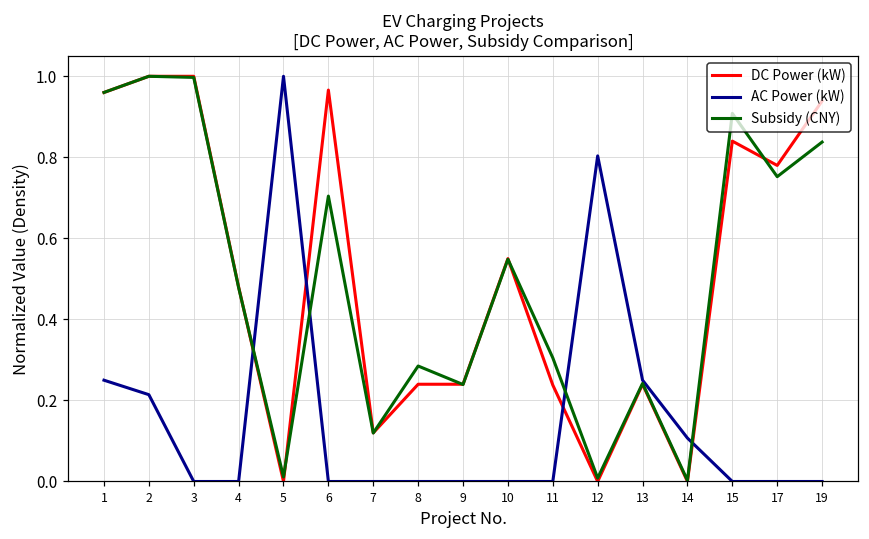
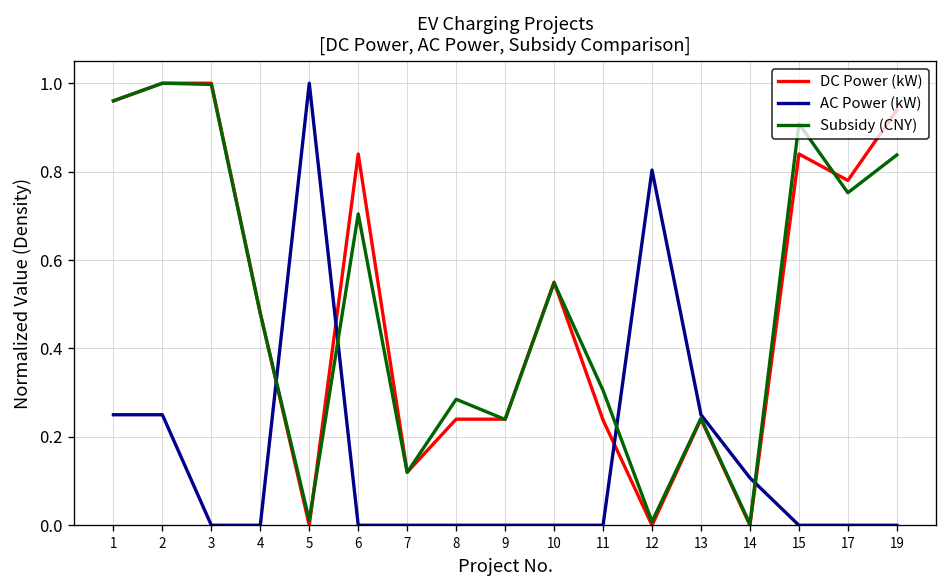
  {
    "DC Power (kW)": {
      "5": 0.00,
-     "6": 0.97,
+     "6": 0.84,
      "8": 0.24,
      "11": 0.24,
      "12": 0.00,
      "15": 0.84,
      "17": 0.78
    },
    "AC Power (kW)": {
      "1": 0.25,
-     "2": 0.21,
+     "2": 0.25,
      "3": 0.00,
      "4": 0.00,
      "5": 1.00,
      "6": 0.00,
      "7": 0.00,
      "8": 0.00,
      "9": 0.00,
      "10": 0.00,
      "11": 0.00,
      "12": 0.80,
      "13": 0.25,
      "14": 0.11,
      "15": 0.00,
      "17": 0.00,
      "19": 0.00
    },
    "Subsidy (CNY)": {
      "5": 0.01,
      "6": 0.70,
      "8": 0.29,
      "11": 0.31,
      "12": 0.01,
      "17": 0.75,
      "19": 0.84
    }
  }
